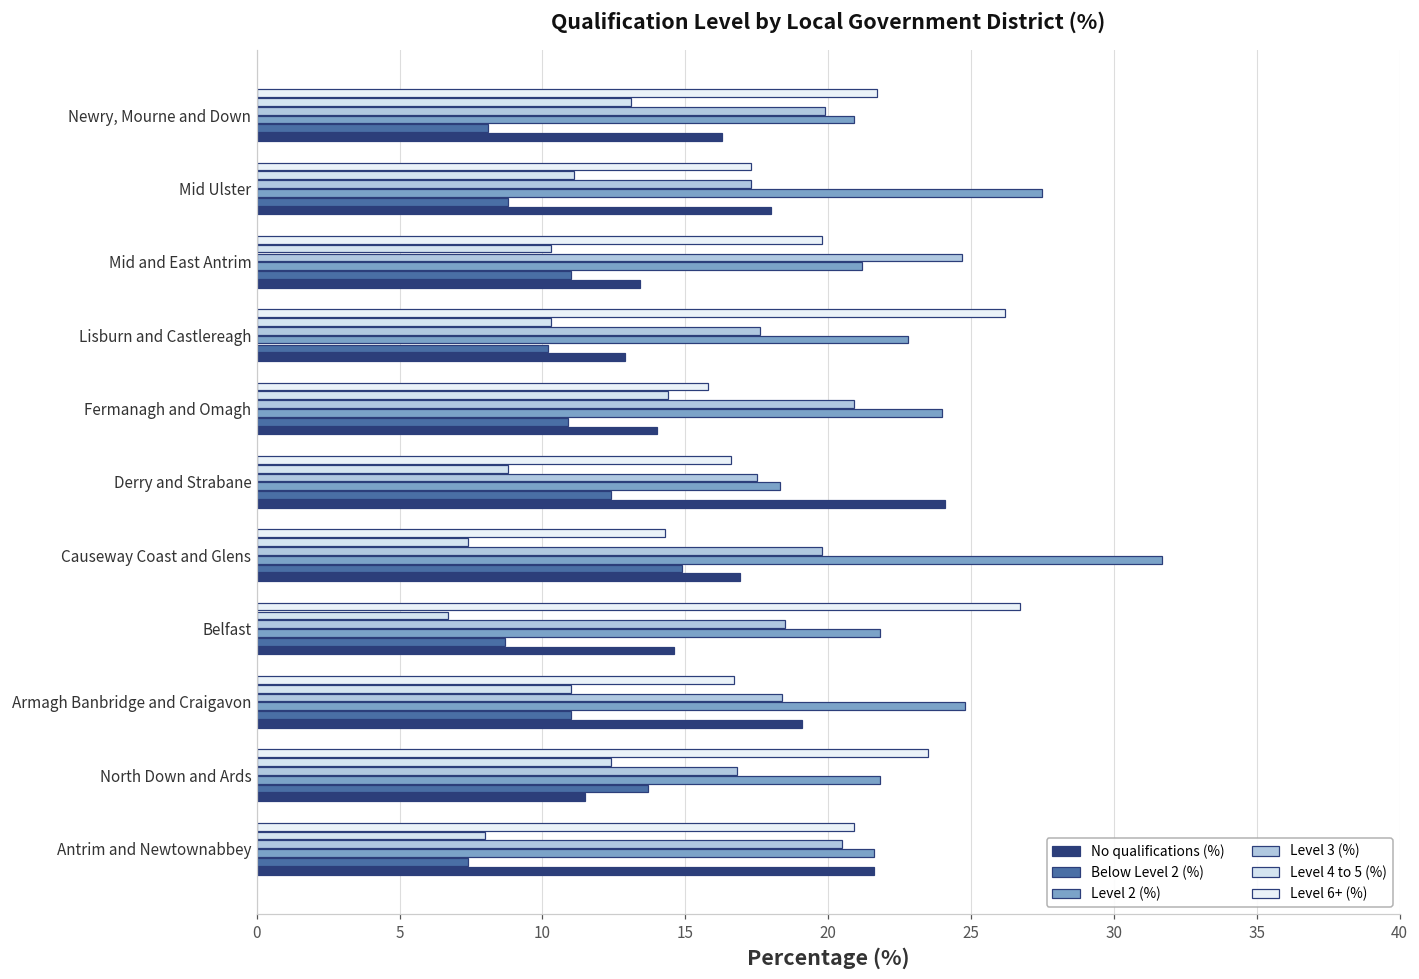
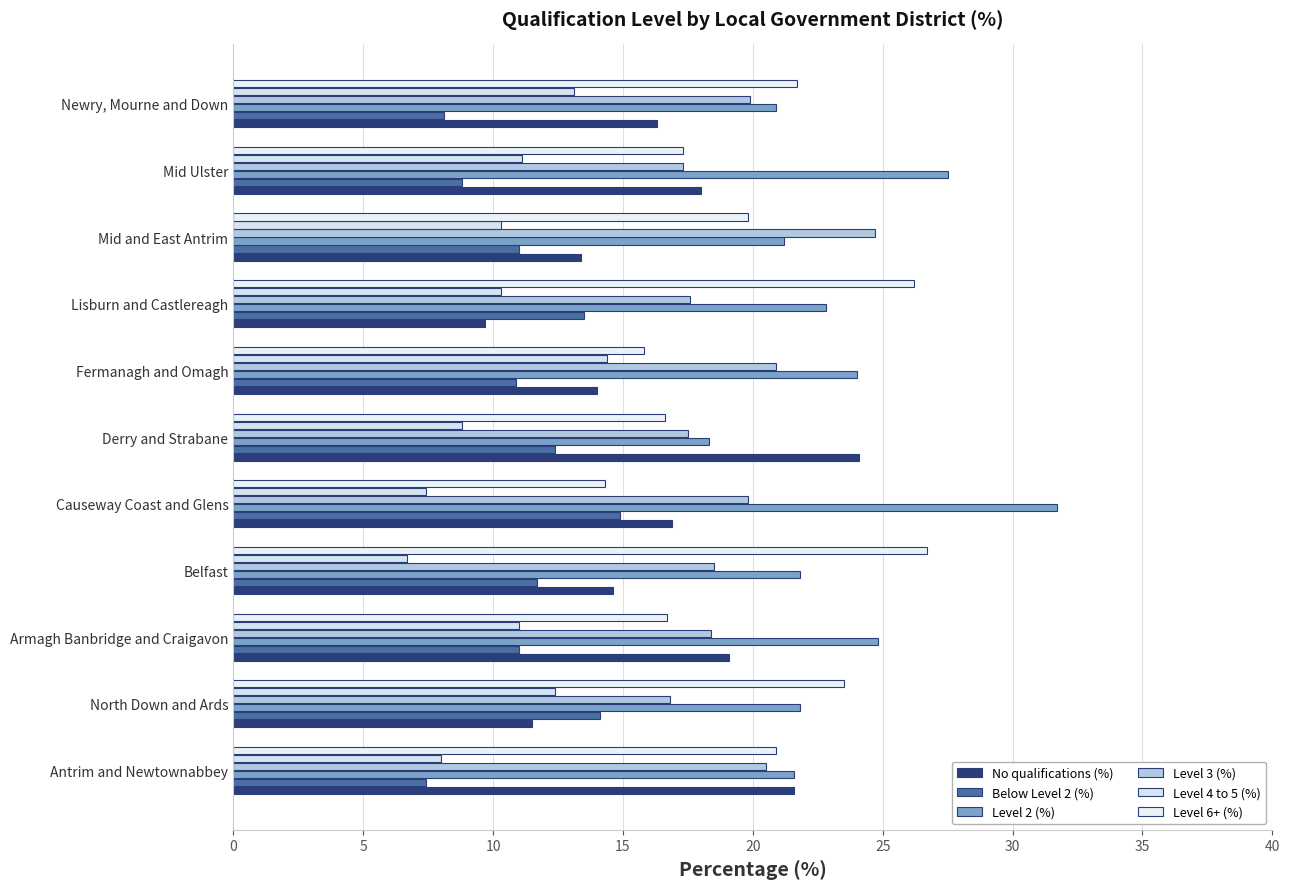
  {
    "No qualifications (%)": {
      "Newry, Mourne and Down": 16.3,
      "Mid Ulster": 18.0,
      "Mid and East Antrim": 13.4,
-     "Lisburn and Castlereagh": 12.9,
+     "Lisburn and Castlereagh": 9.7,
      "Fermanagh and Omagh": 14.0,
      "Derry and Strabane": 24.1,
      "Causeway Coast and Glens": 16.9,
      "Belfast": 14.6,
      "Armagh Banbridge and Craigavon": 19.1,
      "North Down and Ards": 11.5,
      "Antrim and Newtownabbey": 21.6
    },
    "Below Level 2 (%)": {
      "Newry, Mourne and Down": 8.1,
      "Mid Ulster": 8.8,
      "Mid and East Antrim": 11.0,
-     "Lisburn and Castlereagh": 10.2,
+     "Lisburn and Castlereagh": 13.5,
      "Fermanagh and Omagh": 10.9,
      "Derry and Strabane": 12.4,
      "Causeway Coast and Glens": 14.9,
-     "Belfast": 8.7,
+     "Belfast": 11.7,
      "Armagh Banbridge and Craigavon": 11.0,
-     "North Down and Ards": 13.7,
+     "North Down and Ards": 14.1,
      "Antrim and Newtownabbey": 7.4
    },
    "Level 2 (%)": {
      "Newry, Mourne and Down": 20.9,
      "Mid Ulster": 27.5,
      "Mid and East Antrim": 21.2,
      "Lisburn and Castlereagh": 22.8,
      "Fermanagh and Omagh": 24.0,
      "Derry and Strabane": 18.3,
      "Causeway Coast and Glens": 31.7,
      "Belfast": 21.8,
      "Armagh Banbridge and Craigavon": 24.8,
      "North Down and Ards": 21.8,
      "Antrim and Newtownabbey": 21.6
    }
  }
